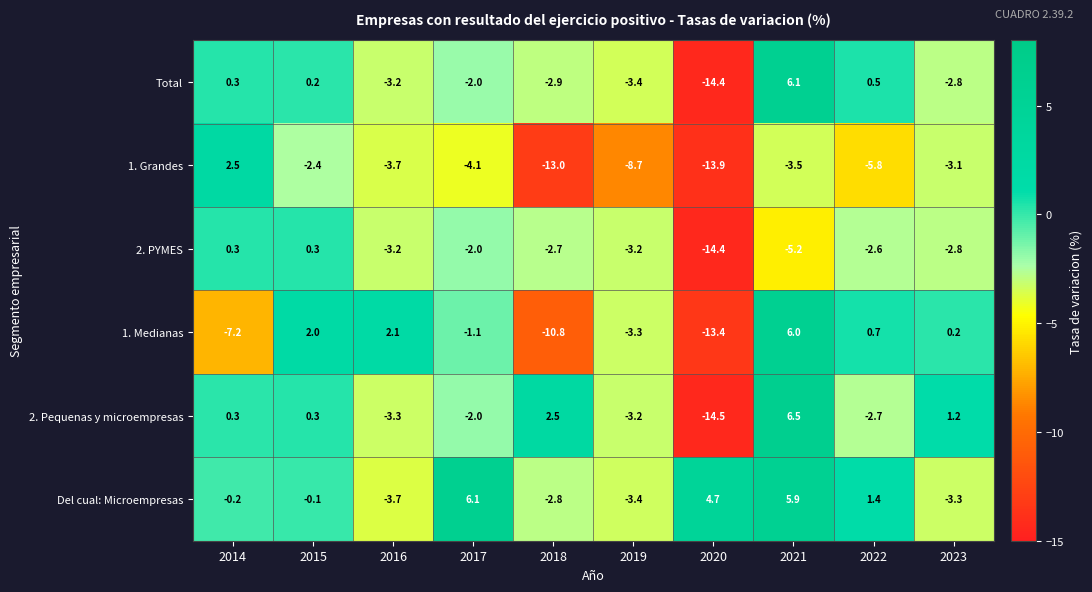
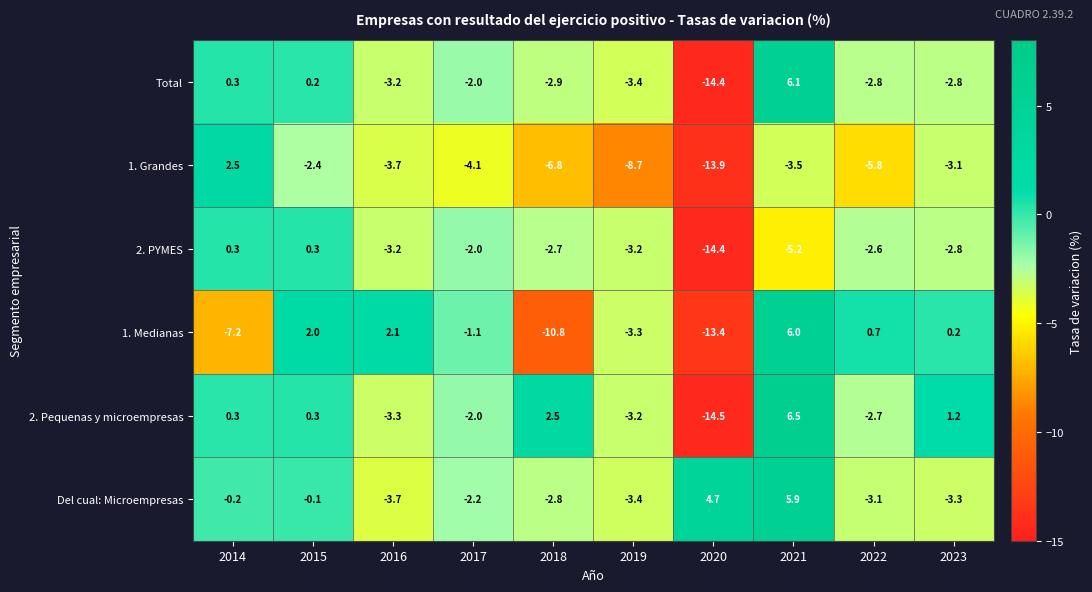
  {
    "Total": {
      "2014": 0.3,
      "2015": 0.2,
      "2016": -3.2,
      "2017": -2.0,
      "2018": -2.9,
      "2019": -3.4,
      "2020": -14.4,
      "2021": 6.1,
-     "2022": 0.5,
+     "2022": -2.8,
      "2023": -2.8
    },
    "1. Grandes": {
      "2014": 2.5,
      "2015": -2.4,
      "2016": -3.7,
      "2017": -4.1,
-     "2018": -13.0,
+     "2018": -6.8,
      "2019": -8.7,
      "2020": -13.9,
      "2021": -3.5,
      "2022": -5.8,
      "2023": -3.1
    },
    "2. PYMES": {
      "2014": 0.3,
      "2015": 0.3,
      "2016": -3.2,
      "2017": -2.0,
      "2018": -2.7,
      "2019": -3.2,
      "2020": -14.4,
      "2021": -5.2,
      "2022": -2.6,
      "2023": -2.8
    },
    "1. Medianas": {
      "2014": -7.2,
      "2015": 2.0,
      "2016": 2.1,
      "2017": -1.1,
      "2018": -10.8,
      "2019": -3.3,
      "2020": -13.4,
      "2021": 6.0,
      "2022": 0.7,
      "2023": 0.2
    },
    "2. Pequenas y microempresas": {
      "2014": 0.3,
      "2015": 0.3,
      "2016": -3.3,
      "2017": -2.0,
      "2018": 2.5,
      "2019": -3.2,
      "2020": -14.5,
      "2021": 6.5,
      "2022": -2.7,
      "2023": 1.2
    },
    "Del cual: Microempresas": {
      "2014": -0.2,
      "2015": -0.1,
      "2016": -3.7,
-     "2017": 6.1,
+     "2017": -2.2,
      "2018": -2.8,
      "2019": -3.4,
      "2020": 4.7,
      "2021": 5.9,
-     "2022": 1.4,
+     "2022": -3.1,
      "2023": -3.3
    }
  }
